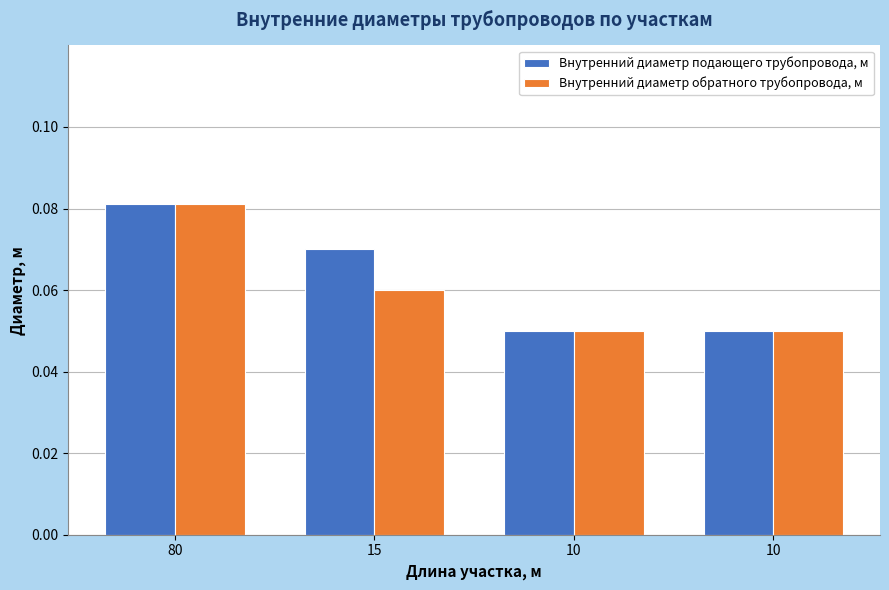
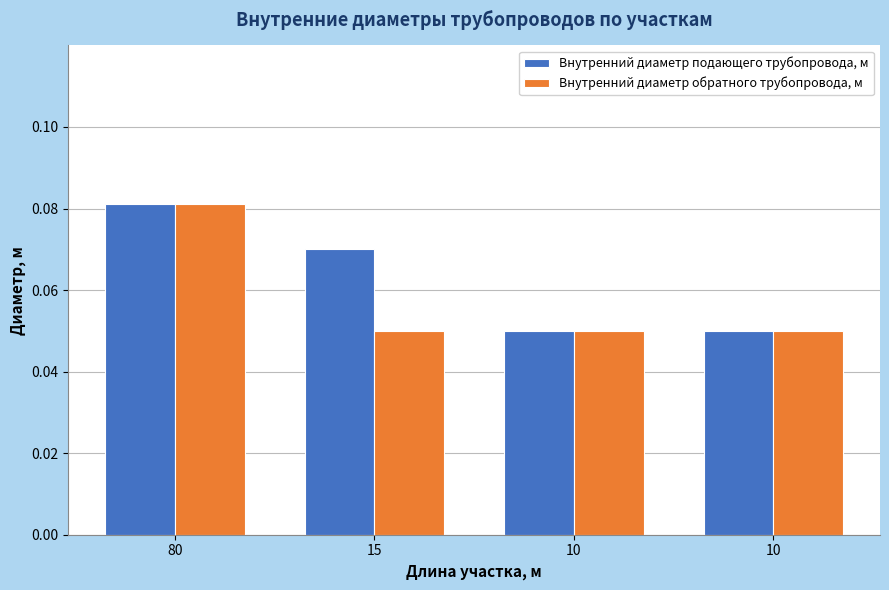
  {
    "Внутренний диаметр подающего трубопровода, м": {
      "80": 0.081,
      "15": 0.07
    },
    "Внутренний диаметр обратного трубопровода, м": {
      "80": 0.081,
-     "15": 0.06
+     "15": 0.05
    }
  }
